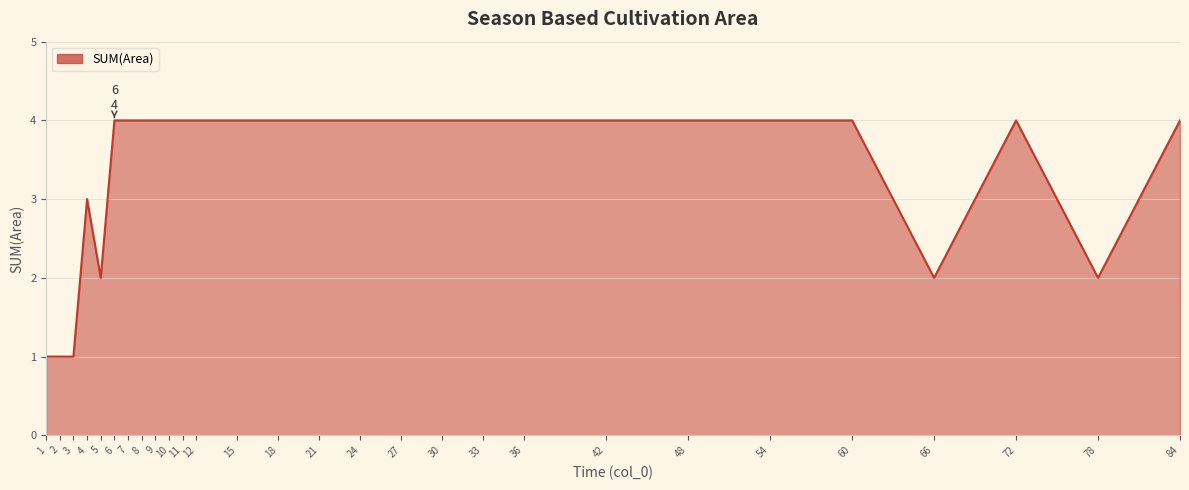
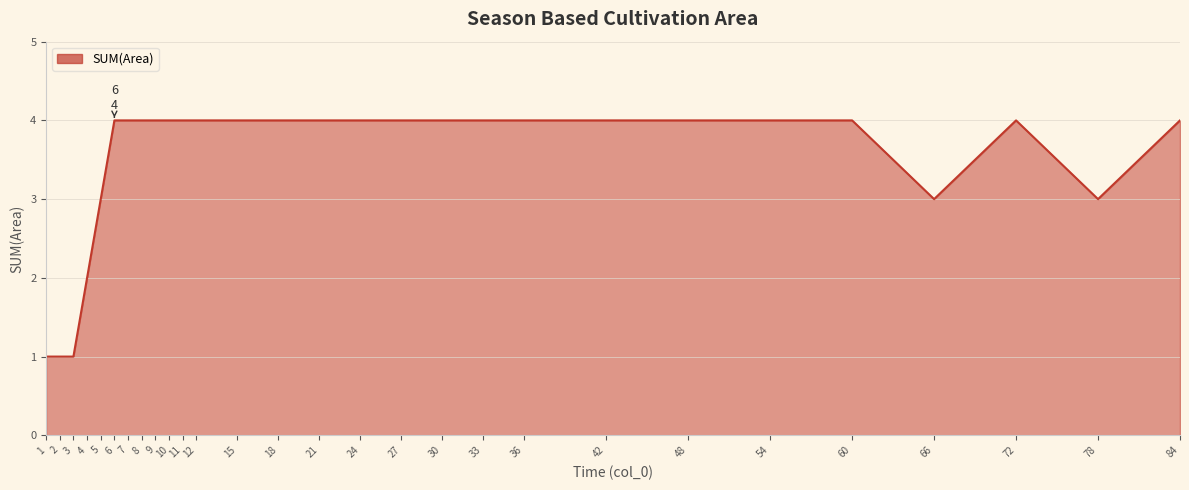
  {
    "1": 1,
    "2": 1,
    "3": 1,
-   "4": 3,
-   "5": 2,
+   "4": 2,
+   "5": 3,
    "9": 4,
    "10": 4,
    "11": 4,
    "12": 4,
    "15": 4,
    "18": 4,
    "21": 4,
    "24": 4,
    "27": 4,
    "30": 4,
    "33": 4,
    "36": 4,
    "42": 4,
    "48": 4,
    "54": 4,
    "60": 4,
-   "66": 2,
+   "66": 3,
    "72": 4,
-   "78": 2,
+   "78": 3,
    "84": 4
  }
